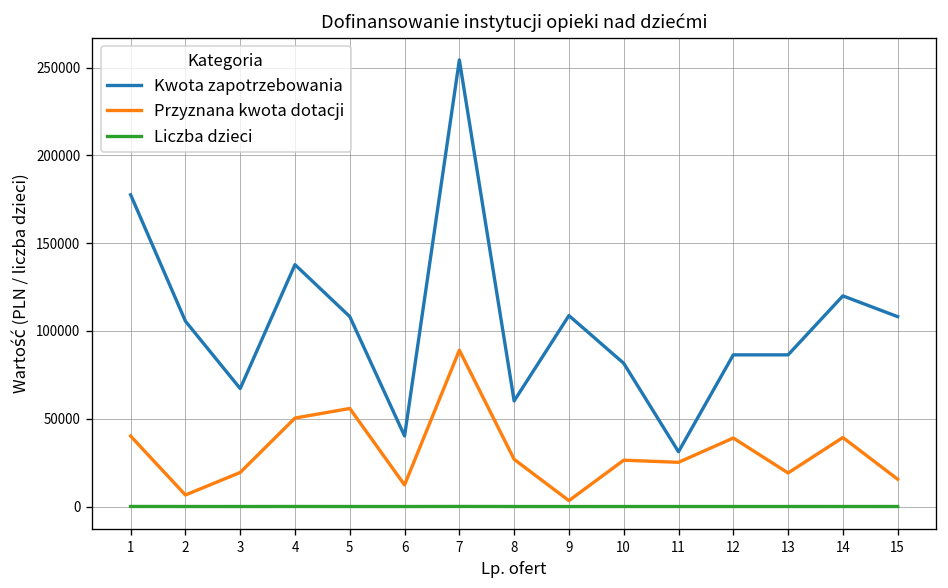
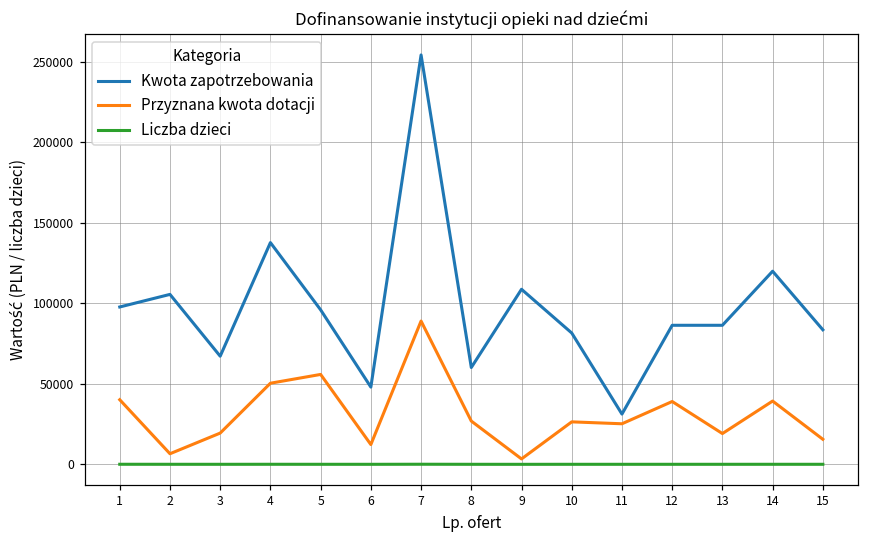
  {
    "Kwota zapotrzebowania": {
-     "1": 178000,
+     "1": 98000,
      "2": 106000,
      "3": 67000,
      "4": 138000,
-     "5": 108000,
-     "6": 40000,
+     "5": 96000,
+     "6": 48000,
      "7": 254000,
      "8": 60000,
      "9": 109000,
      "10": 82000,
      "11": 31000,
      "12": 86000,
      "13": 86000,
      "14": 120000,
-     "15": 108000
+     "15": 84000
    },
    "Przyznana kwota dotacji": {
      "1": 40000,
      "2": 7000,
      "3": 19000,
      "4": 50000,
      "5": 56000,
      "6": 12000,
      "7": 89000,
      "8": 27000,
      "9": 3000,
      "10": 26000,
      "11": 25000,
      "12": 39000,
      "13": 19000,
      "14": 39000,
      "15": 16000
    },
    "Liczba dzieci": {
      "1": 0,
      "2": 0,
      "3": 0,
      "4": 0,
      "5": 0,
      "6": 0,
      "7": 0,
      "8": 0,
      "9": 0,
      "10": 0,
      "11": 0,
      "12": 0,
      "13": 0,
      "14": 0,
      "15": 0
    }
  }
